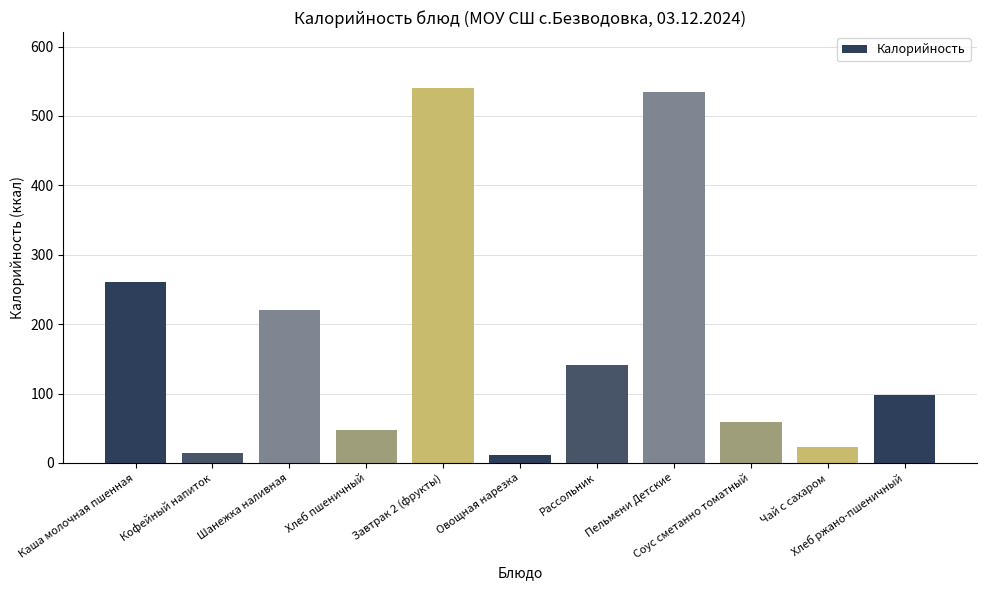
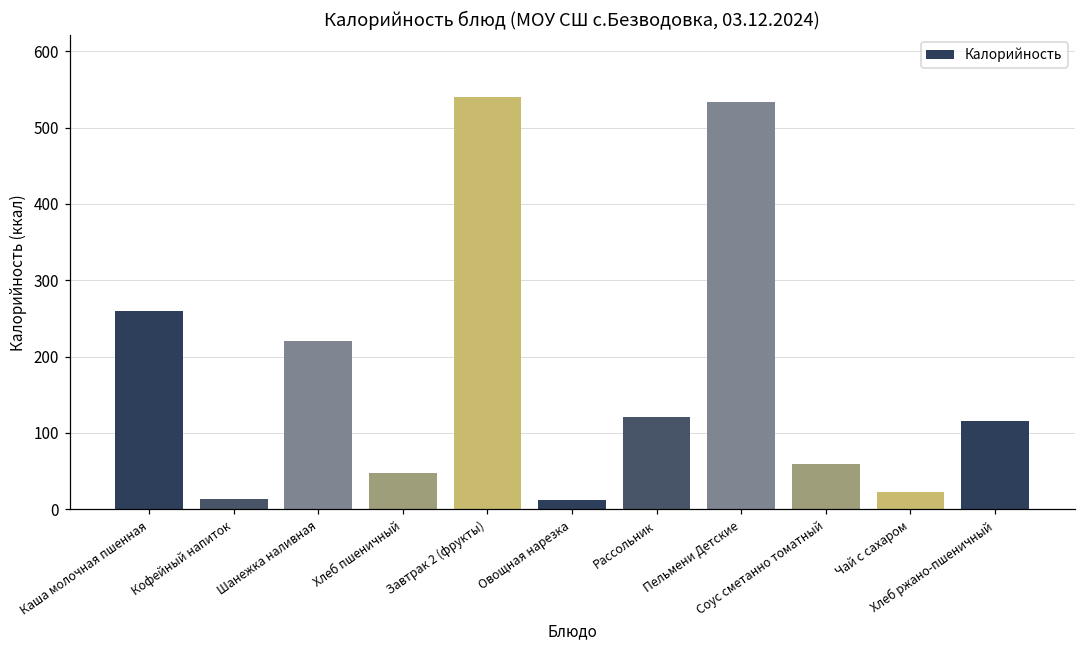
  {
    "Каша молочная пшенная": 260,
    "Кофейный напиток": 10,
    "Шанежка наливная": 220,
    "Хлеб пшеничный": 50,
    "Завтрак 2 (фрукты)": 540,
    "Овощная нарезка": 10,
-   "Рассольник": 140,
+   "Рассольник": 120,
    "Пельмени Детские": 530,
    "Соус сметанно томатный": 60,
    "Чай с сахаром": 20,
-   "Хлеб ржано-пшеничный": 100
+   "Хлеб ржано-пшеничный": 120
  }
